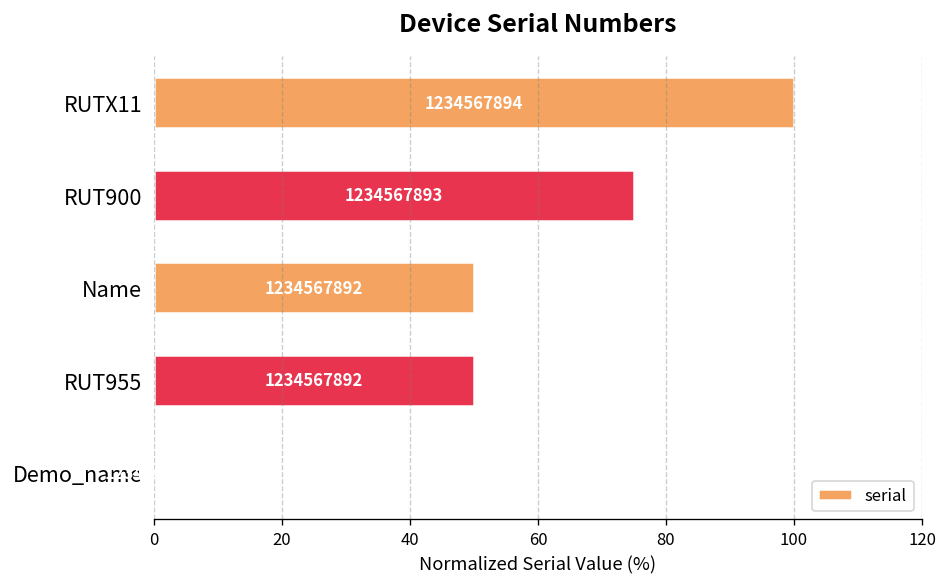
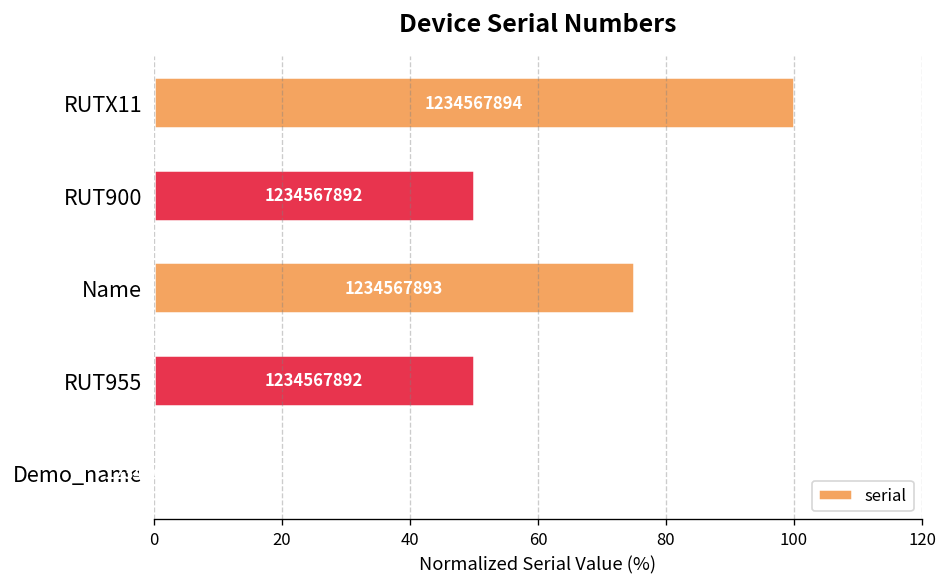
  {
-   "RUT900": 1234567893,
-   "Name": 1234567892
+   "RUT900": 1234567892,
+   "Name": 1234567893
  }
